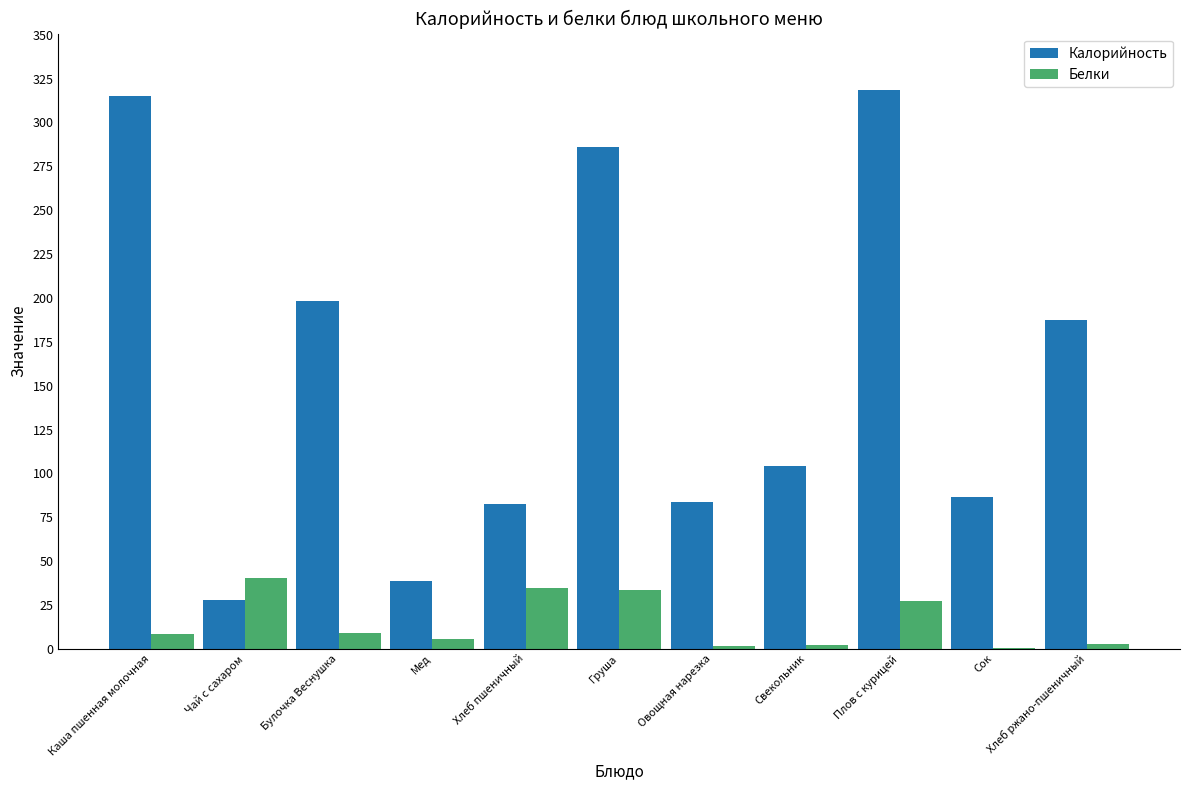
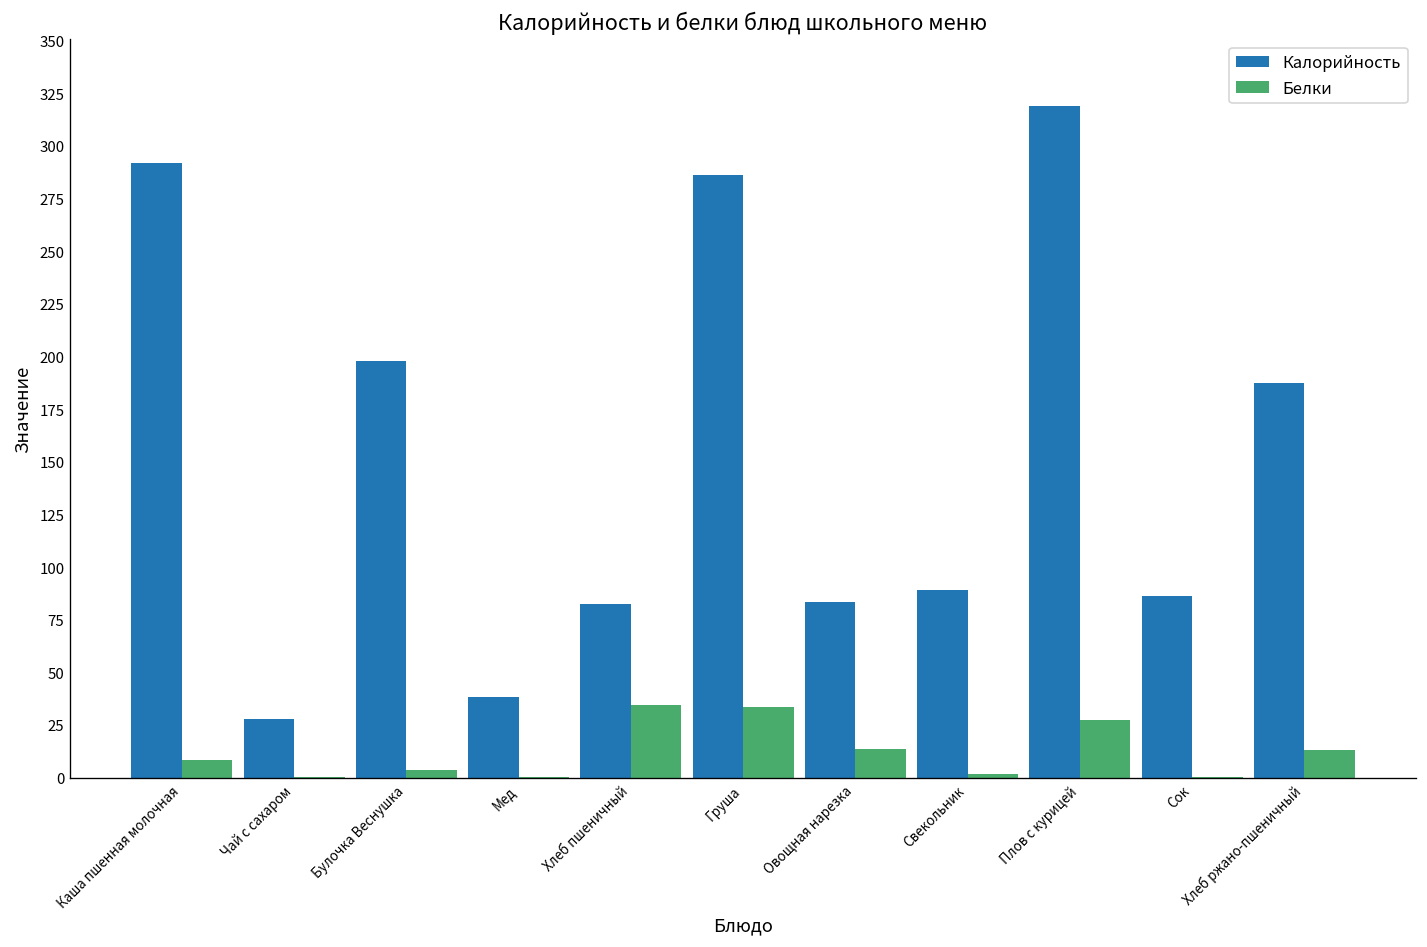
  {
    "Калорийность": {
-     "Каша пшенная молочная": 315,
+     "Каша пшенная молочная": 292,
      "Чай с сахаром": 28,
      "Булочка Веснушка": 198,
      "Мед": 39,
      "Хлеб пшеничный": 83,
      "Груша": 286,
      "Овощная нарезка": 83,
-     "Свекольник": 104,
+     "Свекольник": 89,
      "Плов с курицей": 319,
      "Сок": 86,
      "Хлеб ржано-пшеничный": 188
    },
    "Белки": {
      "Каша пшенная молочная": 8,
-     "Чай с сахаром": 40,
-     "Булочка Веснушка": 9,
-     "Мед": 6,
+     "Чай с сахаром": 0,
+     "Булочка Веснушка": 4,
+     "Мед": 0,
      "Хлеб пшеничный": 35,
      "Груша": 34,
-     "Овощная нарезка": 2,
+     "Овощная нарезка": 14,
      "Свекольник": 2,
      "Плов с курицей": 27,
-     "Хлеб ржано-пшеничный": 3
+     "Хлеб ржано-пшеничный": 13
    }
  }
